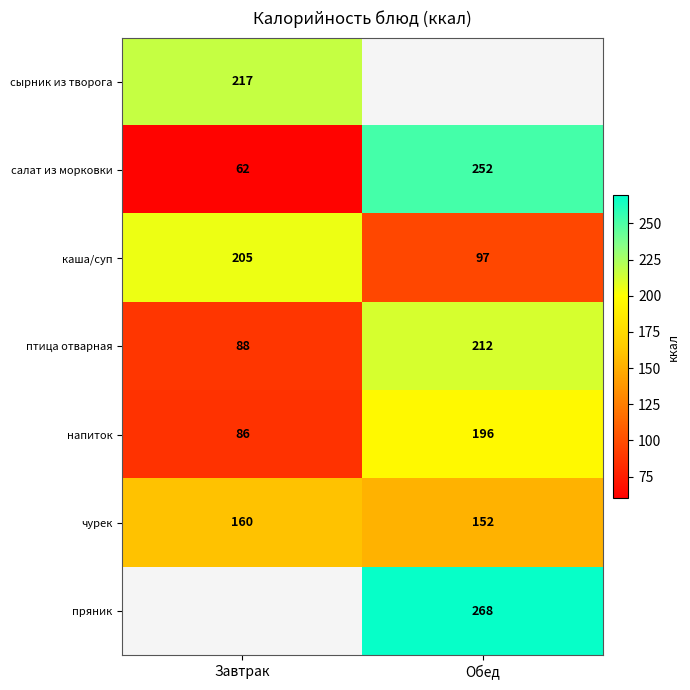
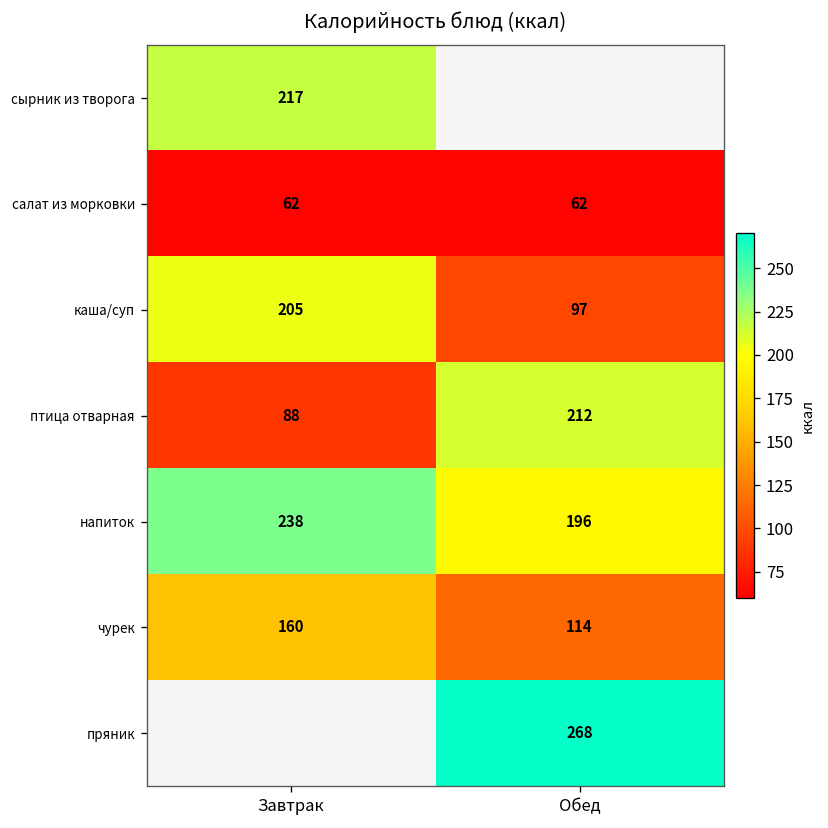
  {
    "сырник из творога": {
      "Завтрак": 217
    },
    "салат из морковки": {
      "Завтрак": 62,
-     "Обед": 252
+     "Обед": 62
    },
    "каша/суп": {
      "Завтрак": 205,
      "Обед": 97
    },
    "птица отварная": {
      "Завтрак": 88,
      "Обед": 212
    },
    "напиток": {
-     "Завтрак": 86,
+     "Завтрак": 238,
      "Обед": 196
    },
    "чурек": {
      "Завтрак": 160,
-     "Обед": 152
+     "Обед": 114
    },
    "пряник": {
      "Обед": 268
    }
  }
